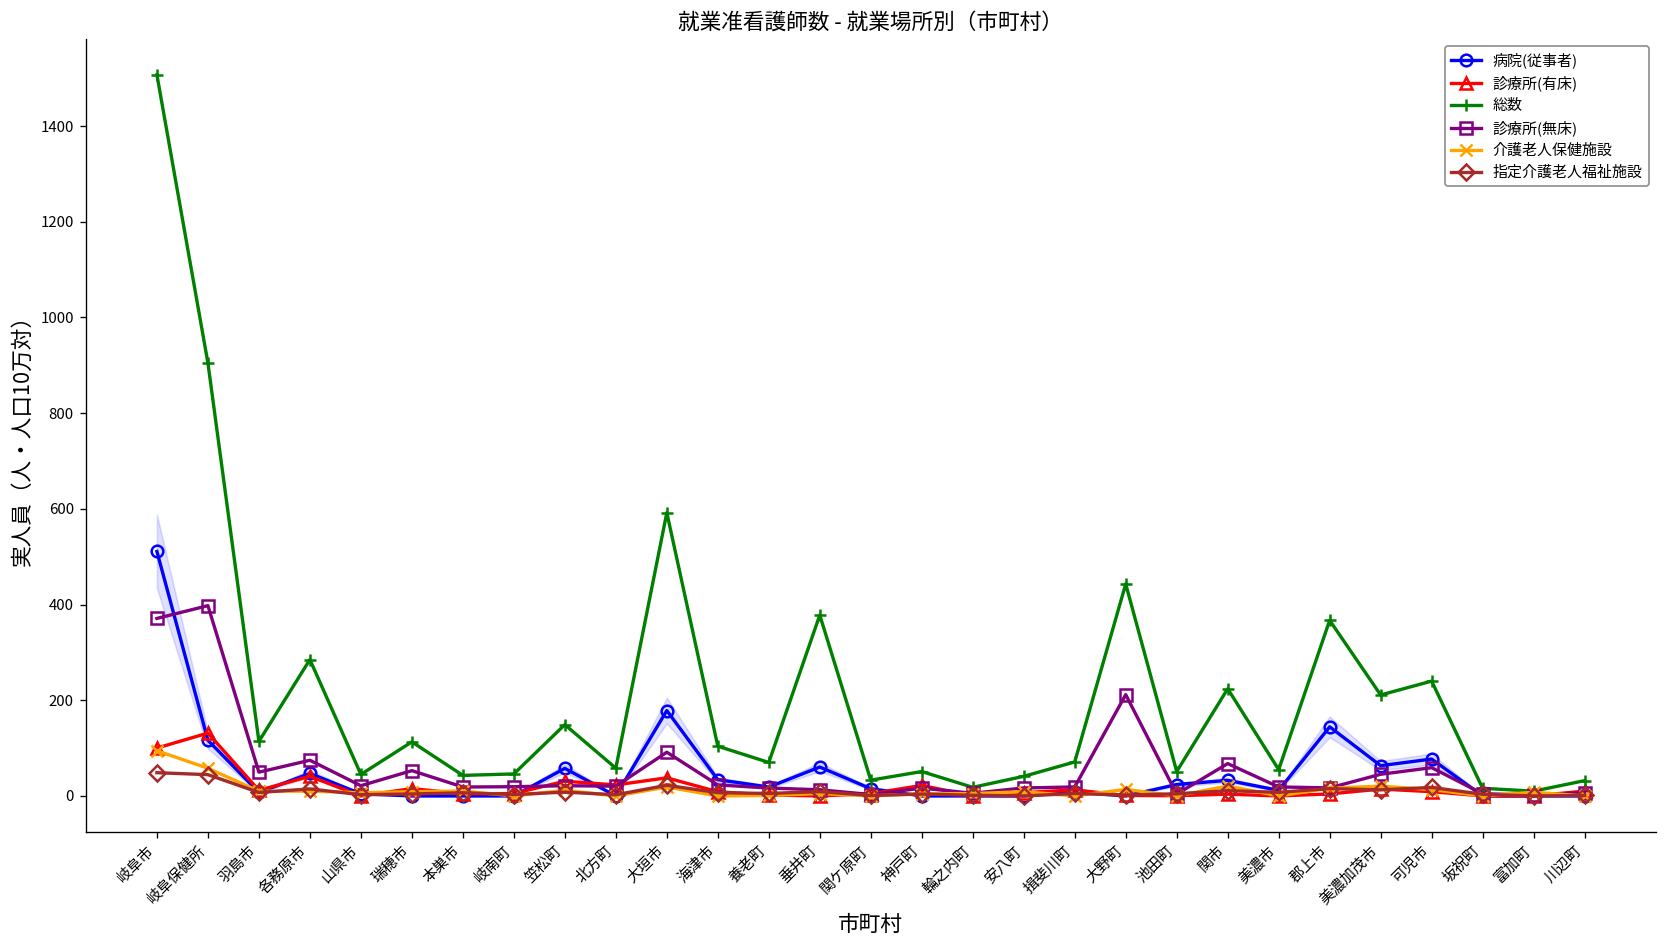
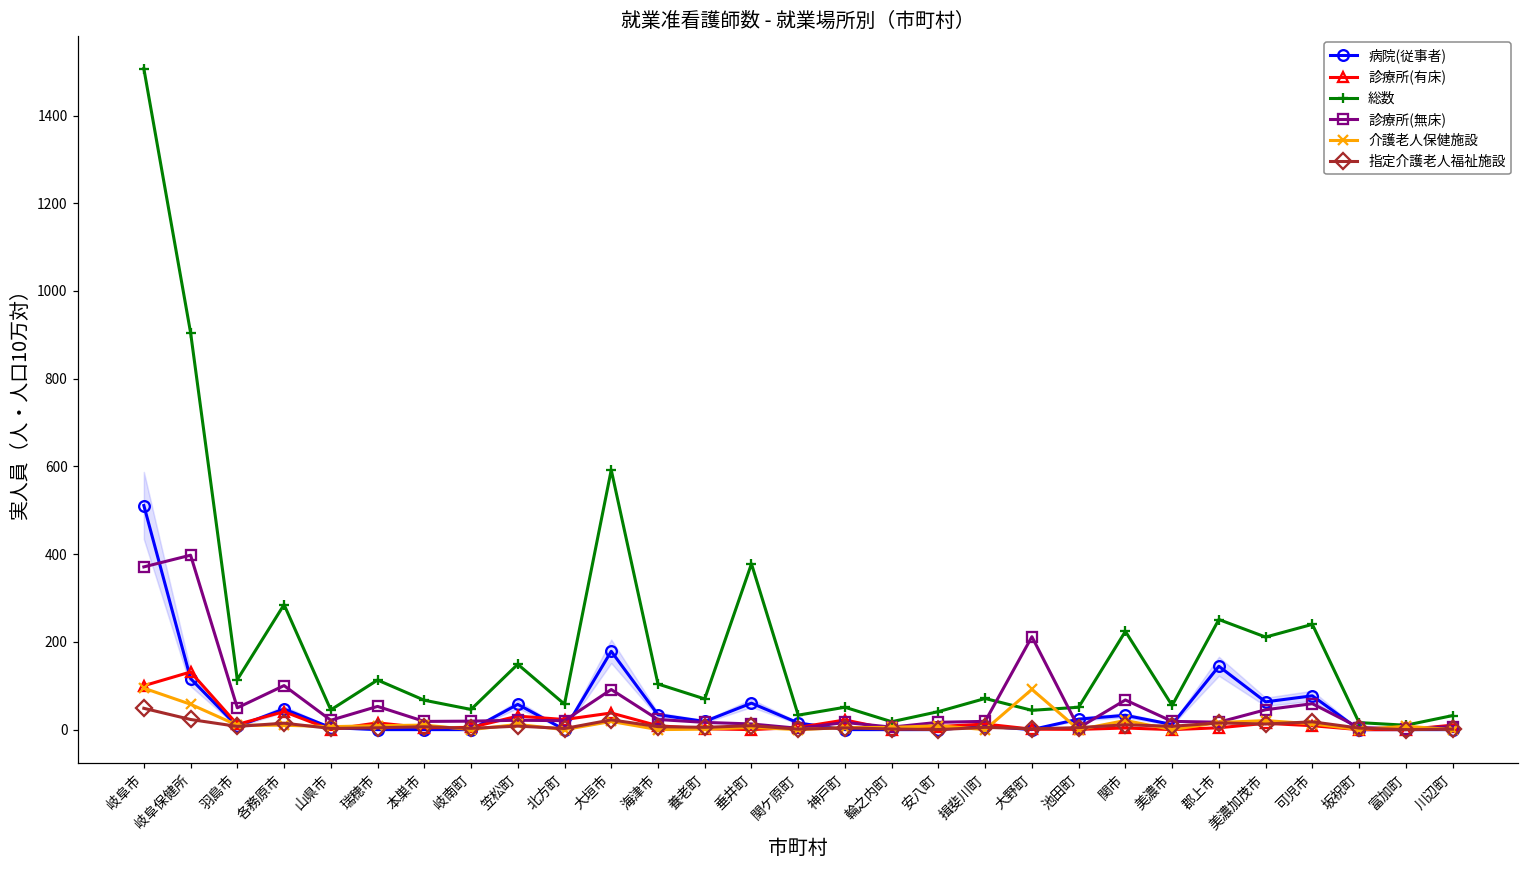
  {
    "診療所(有床)": {
      "瑞穂市": 20,
      "笠松町": 30,
      "大垣市": 40,
      "関市": 0,
      "郡上市": 0
    },
    "総数": {
      "岐阜市": 1510,
      "岐阜保健所": 910,
      "羽島市": 110,
      "各務原市": 290,
      "山県市": 50,
      "瑞穂市": 110,
-     "本巣市": 40,
+     "本巣市": 70,
      "岐南町": 50,
      "笠松町": 150,
      "北方町": 60,
      "大垣市": 590,
      "海津市": 100,
      "養老町": 70,
      "垂井町": 380,
      "関ケ原町": 30,
      "神戸町": 50,
      "輪之内町": 20,
      "安八町": 40,
      "揖斐川町": 70,
-     "大野町": 440,
+     "大野町": 40,
      "池田町": 50,
      "関市": 220,
      "美濃市": 60,
-     "郡上市": 370,
+     "郡上市": 250,
      "美濃加茂市": 210,
      "可児市": 240,
      "坂祝町": 20,
      "川辺町": 30
    },
    "診療所(無床)": {
      "岐阜市": 370,
      "岐阜保健所": 400,
      "羽島市": 50,
-     "各務原市": 70,
+     "各務原市": 100,
      "山県市": 20,
      "瑞穂市": 50,
      "本巣市": 20,
      "岐南町": 20,
      "笠松町": 20,
      "大垣市": 90,
      "海津市": 20,
      "安八町": 20,
      "大野町": 210,
      "関市": 70,
      "美濃加茂市": 50,
      "可児市": 60
    },
    "介護老人保健施設": {
      "岐阜保健所": 60,
      "海津市": 0,
-     "大野町": 10,
+     "大野町": 90,
      "関市": 20
    },
    "指定介護老人福祉施設": {
      "岐阜市": 50,
-     "岐阜保健所": 40,
+     "岐阜保健所": 20,
      "関市": 10
    }
  }
